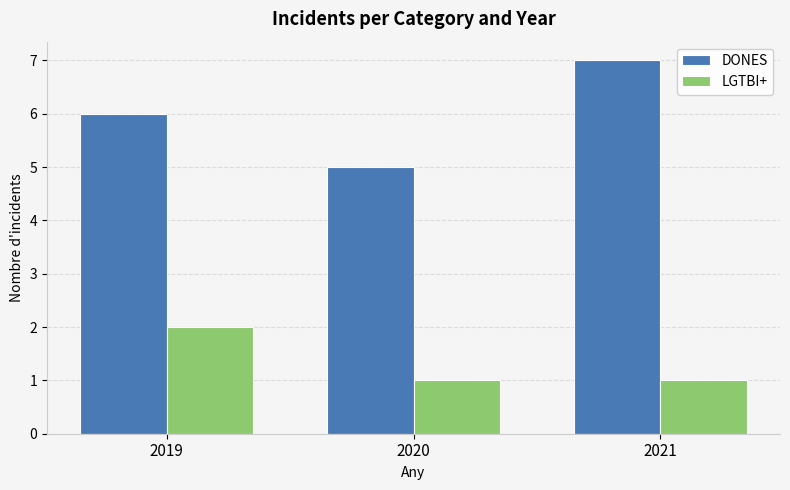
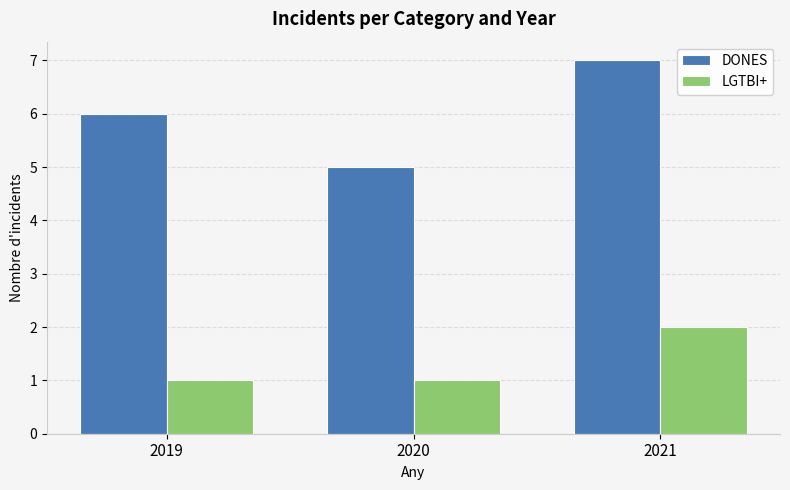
  {
    "DONES": {
      "2019": 6,
      "2020": 5,
      "2021": 7
    },
    "LGTBI+": {
-     "2019": 2,
+     "2019": 1,
      "2020": 1,
-     "2021": 1
+     "2021": 2
    }
  }
